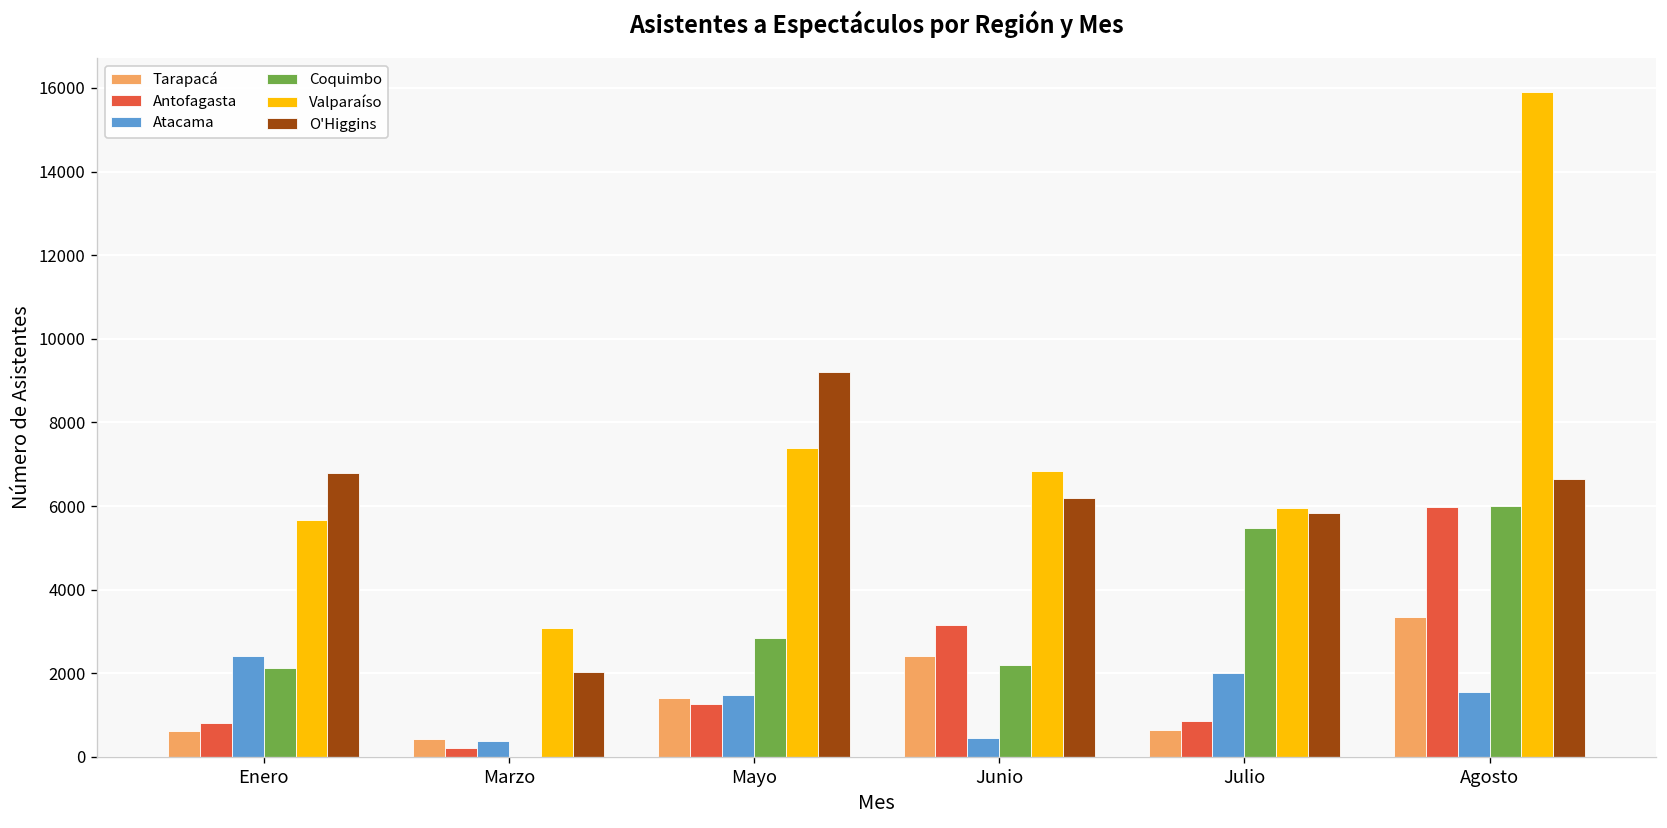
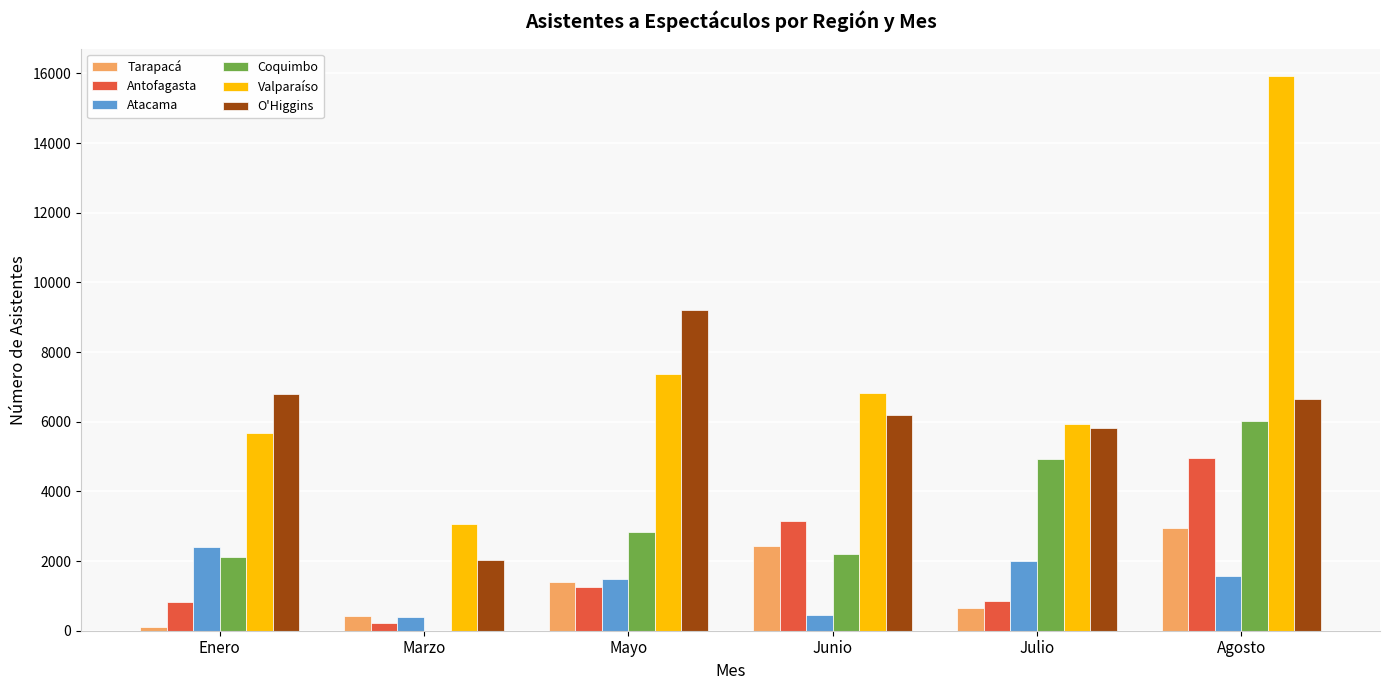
  {
    "Tarapacá": {
-     "Enero": 600,
+     "Enero": 100,
      "Marzo": 400,
      "Mayo": 1400,
      "Junio": 2400,
      "Julio": 700,
-     "Agosto": 3400
+     "Agosto": 3000
    },
    "Antofagasta": {
      "Enero": 800,
      "Marzo": 200,
      "Mayo": 1300,
      "Junio": 3100,
      "Julio": 900,
-     "Agosto": 6000
+     "Agosto": 5000
    },
    "Atacama": {
      "Enero": 2400,
      "Marzo": 400,
      "Mayo": 1500,
      "Junio": 500,
      "Julio": 2000,
      "Agosto": 1600
    },
    "Coquimbo": {
      "Enero": 2100,
      "Marzo": 0,
      "Mayo": 2800,
      "Junio": 2200,
-     "Julio": 5500,
+     "Julio": 4900,
      "Agosto": 6000
    },
    "Valparaíso": {
      "Enero": 5700,
      "Marzo": 3100,
      "Mayo": 7400,
      "Junio": 6800,
      "Julio": 5900,
      "Agosto": 15900
    },
    "O'Higgins": {
      "Enero": 6800,
      "Marzo": 2000,
      "Mayo": 9200,
      "Junio": 6200,
      "Julio": 5800,
      "Agosto": 6600
    }
  }
